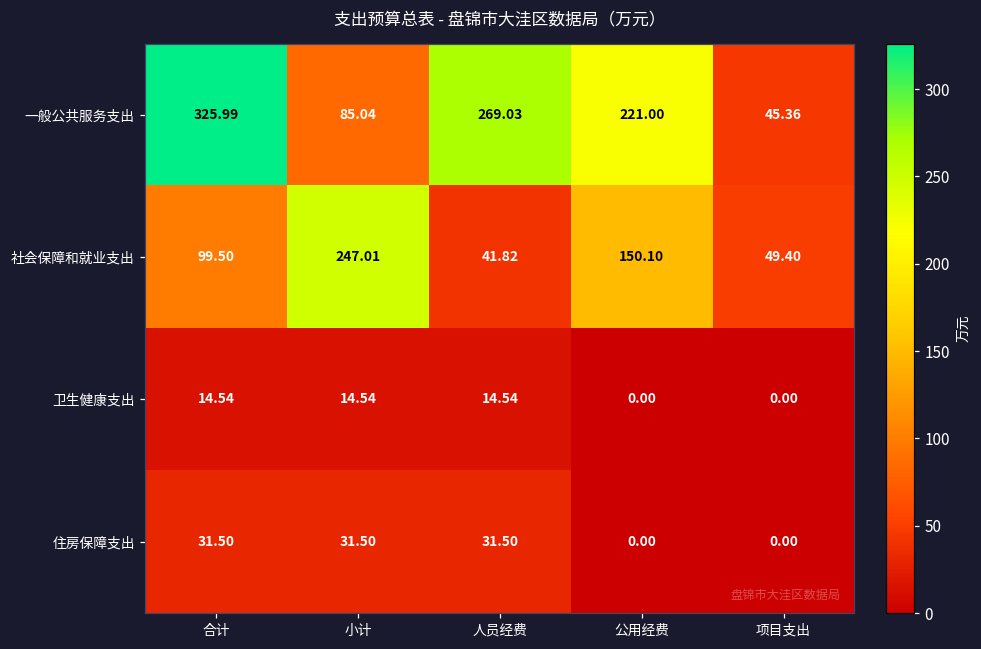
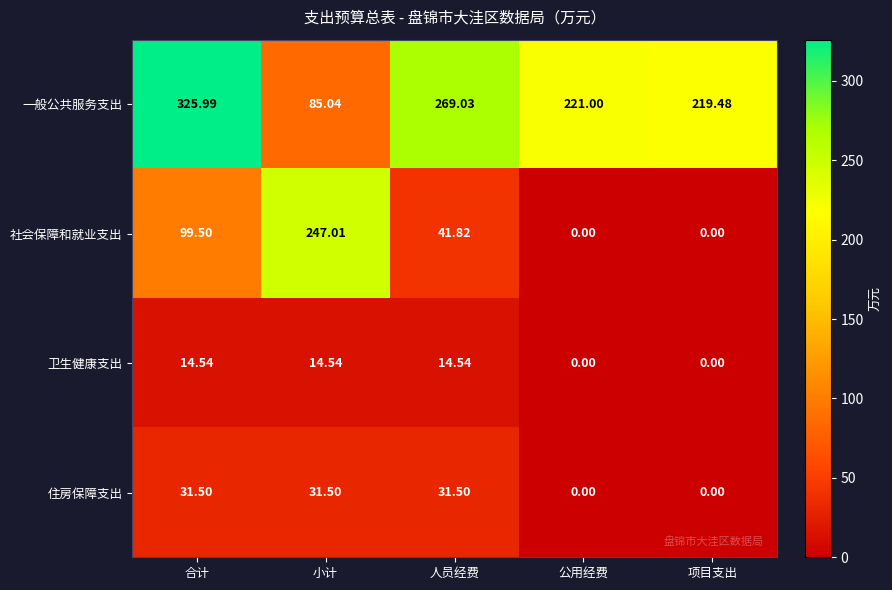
  {
    "一般公共服务支出": {
      "合计": 325.99,
      "小计": 85.04,
      "人员经费": 269.03,
      "公用经费": 221.00,
-     "项目支出": 45.36
+     "项目支出": 219.48
    },
    "社会保障和就业支出": {
      "合计": 99.50,
      "小计": 247.01,
      "人员经费": 41.82,
-     "公用经费": 150.10,
-     "项目支出": 49.40
+     "公用经费": 0.00,
+     "项目支出": 0.00
    },
    "卫生健康支出": {
      "合计": 14.54,
      "小计": 14.54,
      "人员经费": 14.54,
      "公用经费": 0.00,
      "项目支出": 0.00
    },
    "住房保障支出": {
      "合计": 31.50,
      "小计": 31.50,
      "人员经费": 31.50,
      "公用经费": 0.00
    }
  }
